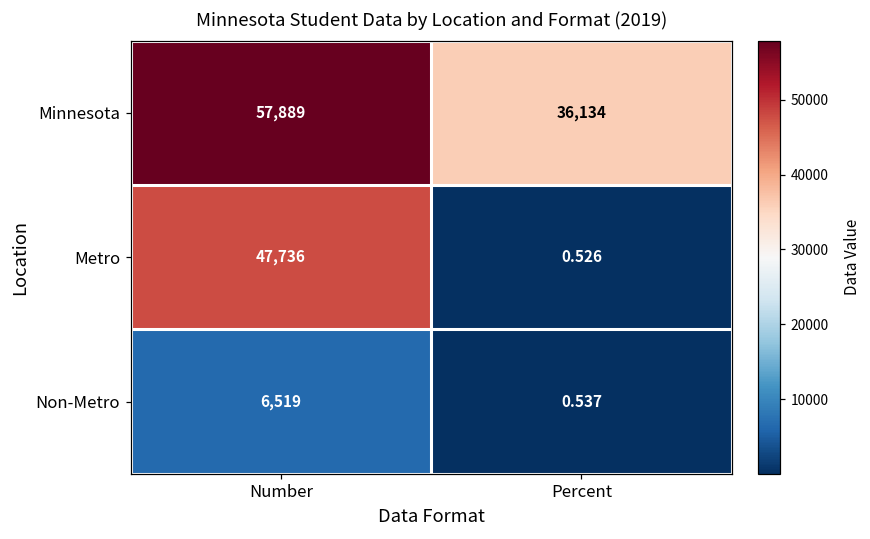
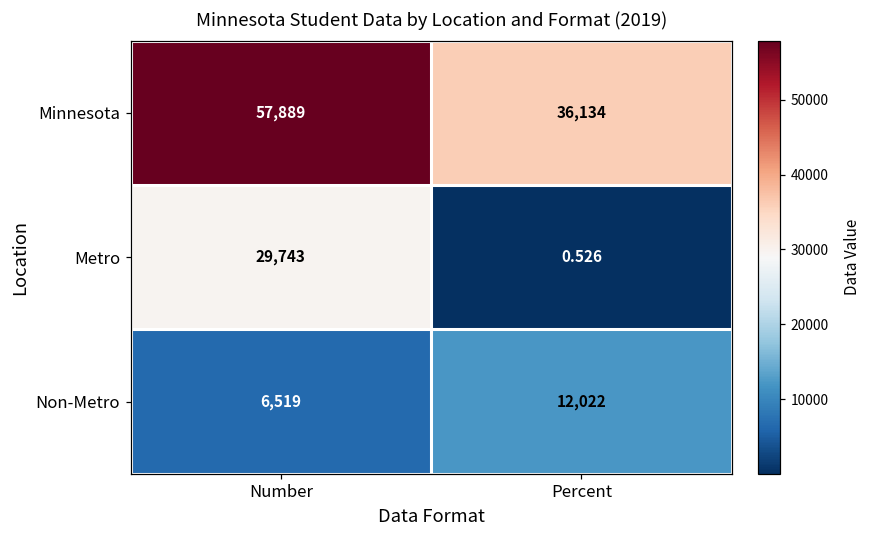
  {
    "Minnesota": {
      "Number": "57,889",
      "Percent": "36,134"
    },
    "Metro": {
-     "Number": "47,736",
+     "Number": "29,743",
      "Percent": "0.526"
    },
    "Non-Metro": {
      "Number": "6,519",
-     "Percent": "0.537"
+     "Percent": "12,022"
    }
  }
